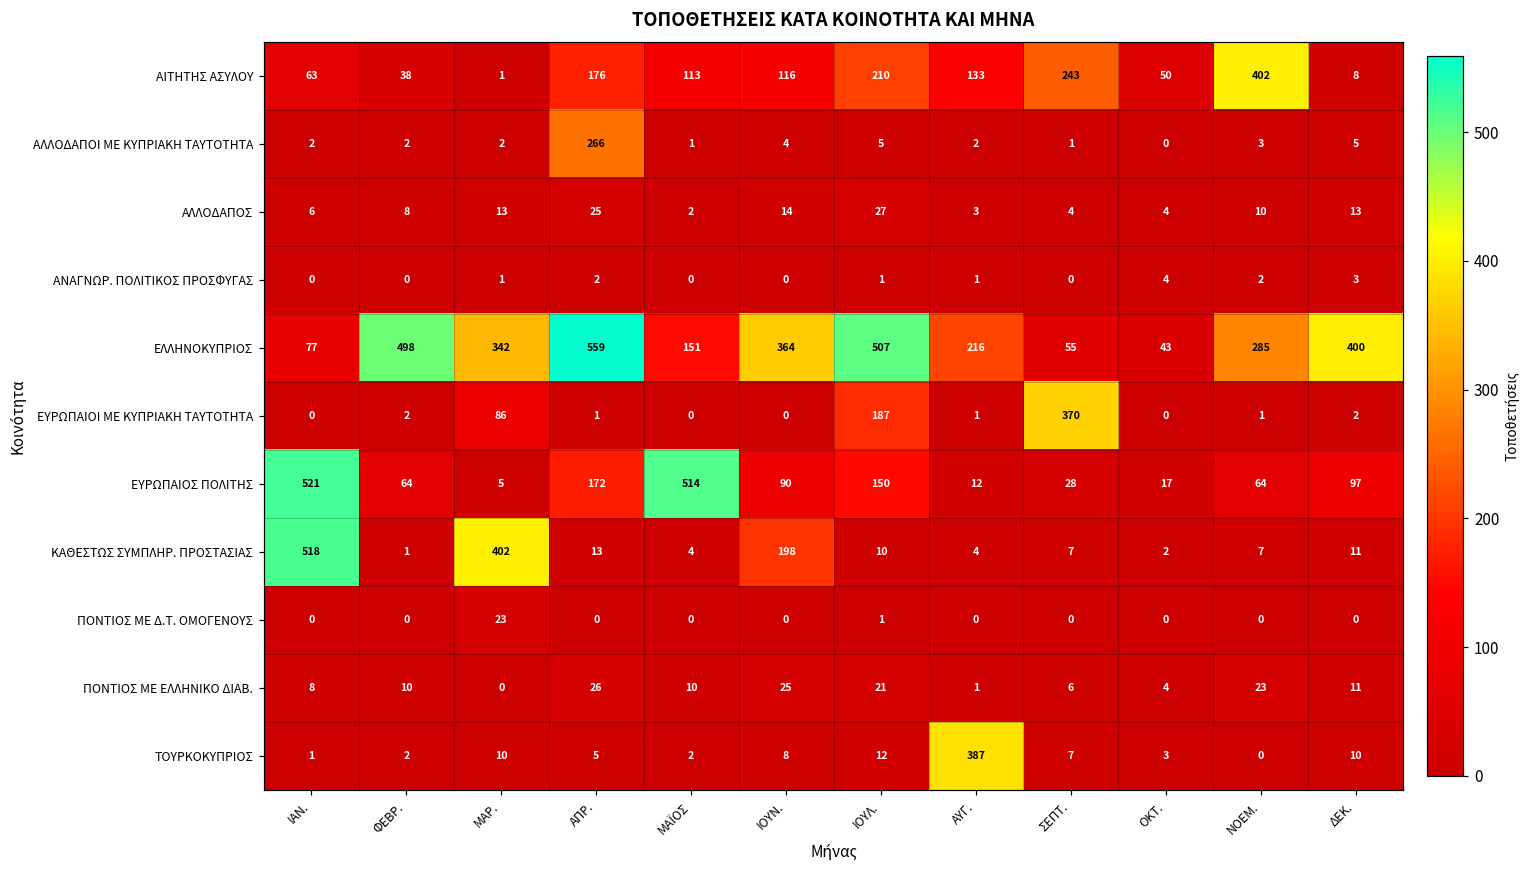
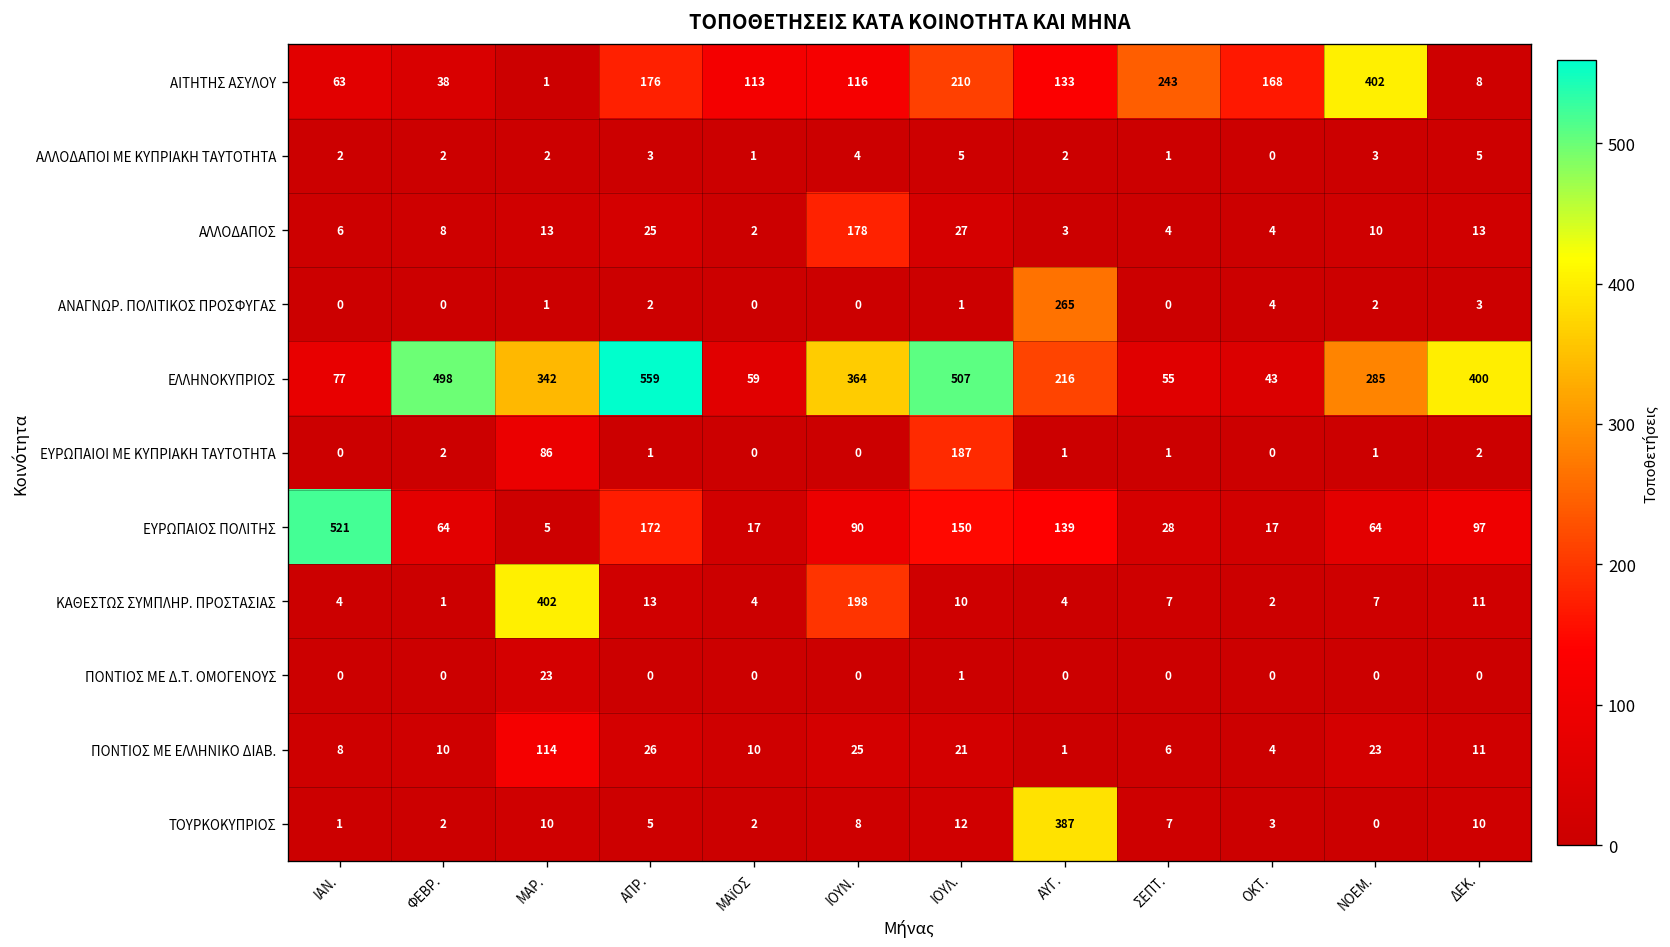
  {
    "ΑΙΤΗΤΗΣ ΑΣΥΛΟΥ": {
      "ΙΑΝ.": 63,
      "ΦΕΒΡ.": 38,
      "ΜΑΡ.": 1,
      "ΑΠΡ.": 176,
      "ΜΑΪΟΣ": 113,
      "ΙΟΥΝ.": 116,
      "ΙΟΥΛ.": 210,
      "ΑΥΓ.": 133,
      "ΣΕΠΤ.": 243,
-     "ΟΚΤ.": 50,
+     "ΟΚΤ.": 168,
      "ΝΟΕΜ.": 402,
      "ΔΕΚ.": 8
    },
    "ΑΛΛΟΔΑΠΟΙ ΜΕ ΚΥΠΡΙΑΚΗ ΤΑΥΤΟΤΗΤΑ": {
      "ΙΑΝ.": 2,
      "ΦΕΒΡ.": 2,
      "ΜΑΡ.": 2,
-     "ΑΠΡ.": 266,
+     "ΑΠΡ.": 3,
      "ΜΑΪΟΣ": 1,
      "ΙΟΥΝ.": 4,
      "ΙΟΥΛ.": 5,
      "ΑΥΓ.": 2,
      "ΣΕΠΤ.": 1,
      "ΟΚΤ.": 0,
      "ΝΟΕΜ.": 3,
      "ΔΕΚ.": 5
    },
    "ΑΛΛΟΔΑΠΟΣ": {
      "ΙΑΝ.": 6,
      "ΦΕΒΡ.": 8,
      "ΜΑΡ.": 13,
      "ΑΠΡ.": 25,
      "ΜΑΪΟΣ": 2,
-     "ΙΟΥΝ.": 14,
+     "ΙΟΥΝ.": 178,
      "ΙΟΥΛ.": 27,
      "ΑΥΓ.": 3,
      "ΣΕΠΤ.": 4,
      "ΟΚΤ.": 4,
      "ΝΟΕΜ.": 10,
      "ΔΕΚ.": 13
    },
    "ΑΝΑΓΝΩΡ. ΠΟΛΙΤΙΚΟΣ ΠΡΟΣΦΥΓΑΣ": {
      "ΙΑΝ.": 0,
      "ΦΕΒΡ.": 0,
      "ΜΑΡ.": 1,
      "ΑΠΡ.": 2,
      "ΜΑΪΟΣ": 0,
      "ΙΟΥΝ.": 0,
      "ΙΟΥΛ.": 1,
-     "ΑΥΓ.": 1,
+     "ΑΥΓ.": 265,
      "ΣΕΠΤ.": 0,
      "ΟΚΤ.": 4,
      "ΝΟΕΜ.": 2,
      "ΔΕΚ.": 3
    },
    "ΕΛΛΗΝΟΚΥΠΡΙΟΣ": {
      "ΙΑΝ.": 77,
      "ΦΕΒΡ.": 498,
      "ΜΑΡ.": 342,
      "ΑΠΡ.": 559,
-     "ΜΑΪΟΣ": 151,
+     "ΜΑΪΟΣ": 59,
      "ΙΟΥΝ.": 364,
      "ΙΟΥΛ.": 507,
      "ΑΥΓ.": 216,
      "ΣΕΠΤ.": 55,
      "ΟΚΤ.": 43,
      "ΝΟΕΜ.": 285,
      "ΔΕΚ.": 400
    },
    "ΕΥΡΩΠΑΙΟΙ ΜΕ ΚΥΠΡΙΑΚΗ ΤΑΥΤΟΤΗΤΑ": {
      "ΙΑΝ.": 0,
      "ΦΕΒΡ.": 2,
      "ΜΑΡ.": 86,
      "ΑΠΡ.": 1,
      "ΜΑΪΟΣ": 0,
      "ΙΟΥΝ.": 0,
      "ΙΟΥΛ.": 187,
      "ΑΥΓ.": 1,
-     "ΣΕΠΤ.": 370,
+     "ΣΕΠΤ.": 1,
      "ΟΚΤ.": 0,
      "ΝΟΕΜ.": 1,
      "ΔΕΚ.": 2
    },
    "ΕΥΡΩΠΑΙΟΣ ΠΟΛΙΤΗΣ": {
      "ΙΑΝ.": 521,
      "ΦΕΒΡ.": 64,
      "ΜΑΡ.": 5,
      "ΑΠΡ.": 172,
-     "ΜΑΪΟΣ": 514,
+     "ΜΑΪΟΣ": 17,
      "ΙΟΥΝ.": 90,
      "ΙΟΥΛ.": 150,
-     "ΑΥΓ.": 12,
+     "ΑΥΓ.": 139,
      "ΣΕΠΤ.": 28,
      "ΟΚΤ.": 17,
      "ΝΟΕΜ.": 64,
      "ΔΕΚ.": 97
    },
    "ΚΑΘΕΣΤΩΣ ΣΥΜΠΛΗΡ. ΠΡΟΣΤΑΣΙΑΣ": {
-     "ΙΑΝ.": 518,
+     "ΙΑΝ.": 4,
      "ΦΕΒΡ.": 1,
      "ΜΑΡ.": 402,
      "ΑΠΡ.": 13,
      "ΜΑΪΟΣ": 4,
      "ΙΟΥΝ.": 198,
      "ΙΟΥΛ.": 10,
      "ΑΥΓ.": 4,
      "ΣΕΠΤ.": 7,
      "ΟΚΤ.": 2,
      "ΝΟΕΜ.": 7,
      "ΔΕΚ.": 11
    },
    "ΠΟΝΤΙΟΣ ΜΕ Δ.Τ. ΟΜΟΓΕΝΟΥΣ": {
      "ΙΑΝ.": 0,
      "ΦΕΒΡ.": 0,
      "ΜΑΡ.": 23,
      "ΑΠΡ.": 0,
      "ΜΑΪΟΣ": 0,
      "ΙΟΥΝ.": 0,
      "ΙΟΥΛ.": 1,
      "ΑΥΓ.": 0,
      "ΣΕΠΤ.": 0,
      "ΟΚΤ.": 0,
      "ΝΟΕΜ.": 0,
      "ΔΕΚ.": 0
    },
    "ΠΟΝΤΙΟΣ ΜΕ ΕΛΛΗΝΙΚΟ ΔΙΑΒ.": {
      "ΙΑΝ.": 8,
      "ΦΕΒΡ.": 10,
-     "ΜΑΡ.": 0,
+     "ΜΑΡ.": 114,
      "ΑΠΡ.": 26,
      "ΜΑΪΟΣ": 10,
      "ΙΟΥΝ.": 25,
      "ΙΟΥΛ.": 21,
      "ΑΥΓ.": 1,
      "ΣΕΠΤ.": 6,
      "ΟΚΤ.": 4,
      "ΝΟΕΜ.": 23,
      "ΔΕΚ.": 11
    },
    "ΤΟΥΡΚΟΚΥΠΡΙΟΣ": {
      "ΙΑΝ.": 1,
      "ΦΕΒΡ.": 2,
      "ΜΑΡ.": 10,
      "ΑΠΡ.": 5,
      "ΜΑΪΟΣ": 2,
      "ΙΟΥΝ.": 8,
      "ΙΟΥΛ.": 12,
      "ΑΥΓ.": 387,
      "ΣΕΠΤ.": 7,
      "ΟΚΤ.": 3,
      "ΝΟΕΜ.": 0,
      "ΔΕΚ.": 10
    }
  }
